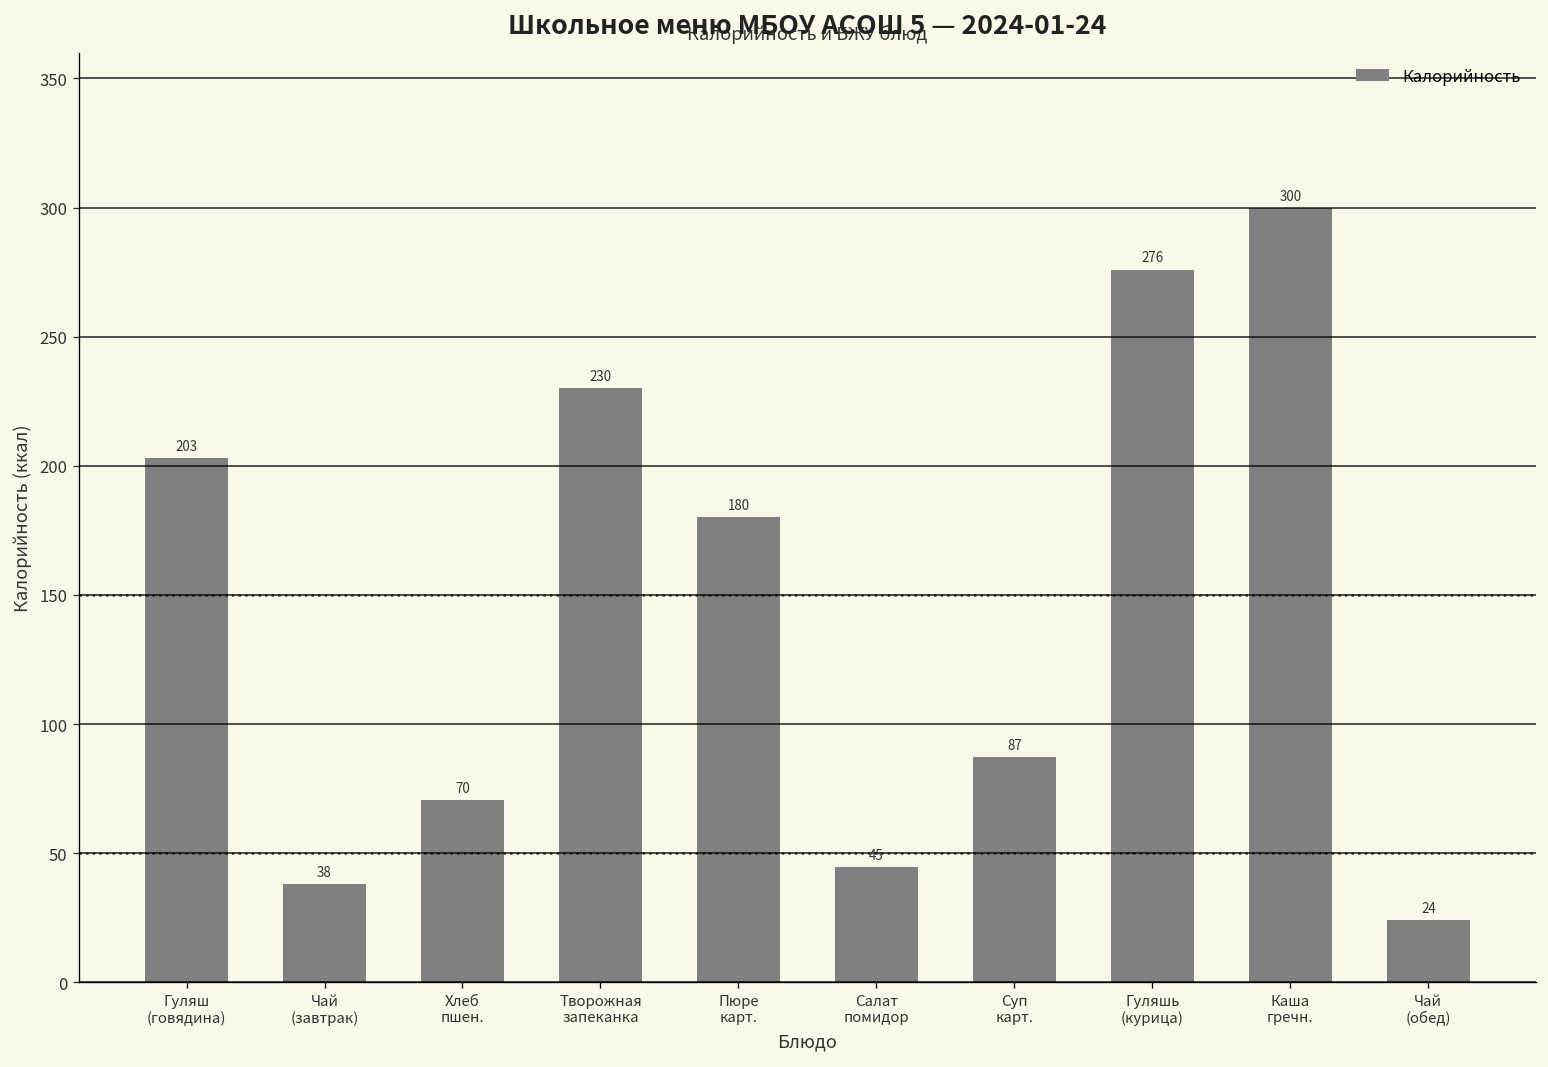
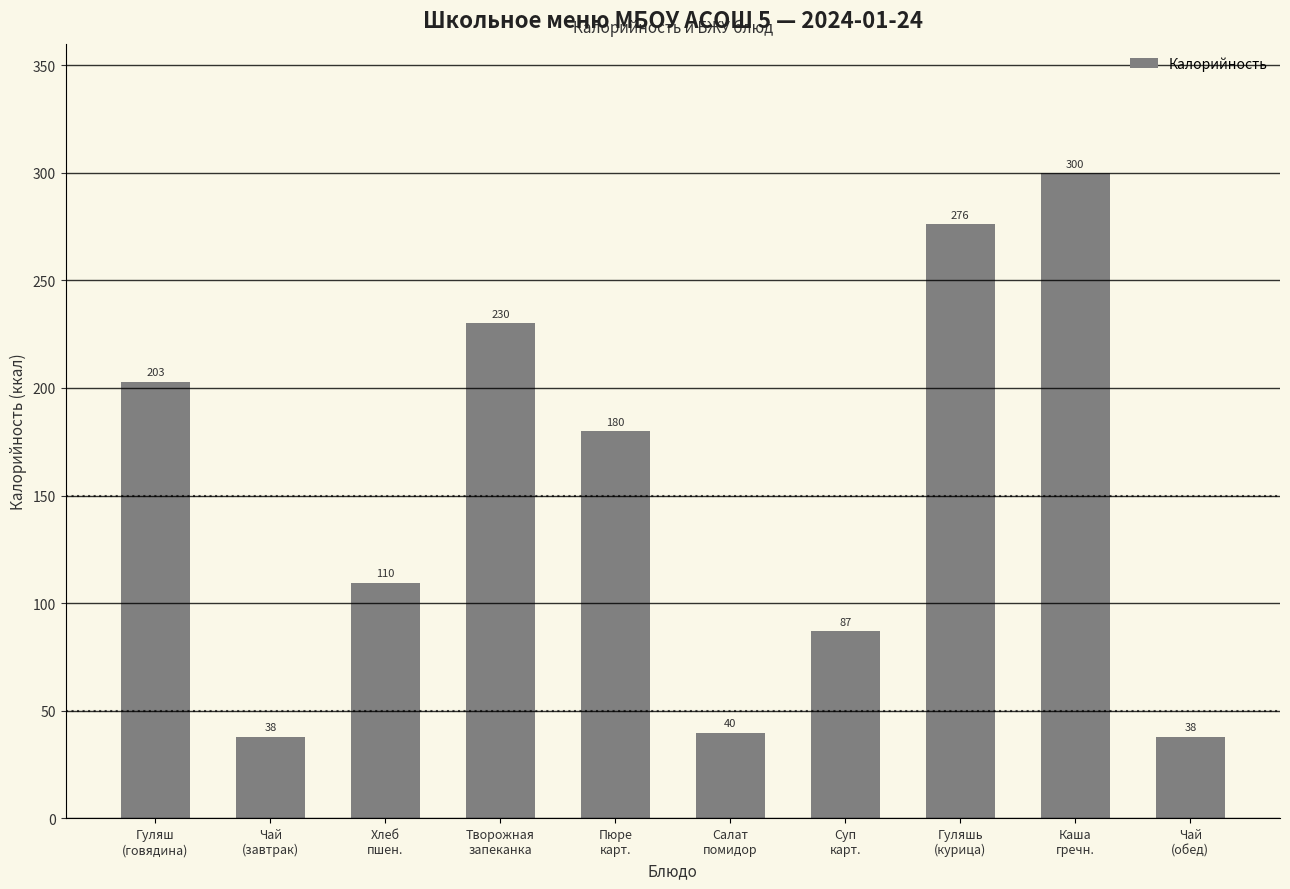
  {
    "Гуляш (говядина)": 203,
    "Чай (завтрак)": 38,
-   "Хлеб пшен.": 70,
+   "Хлеб пшен.": 110,
    "Творожная запеканка": 230,
    "Пюре карт.": 180,
-   "Салат помидор": 45,
+   "Салат помидор": 40,
    "Суп карт.": 87,
    "Гуляшь (курица)": 276,
    "Каша гречн.": 300,
-   "Чай (обед)": 24
+   "Чай (обед)": 38
  }
